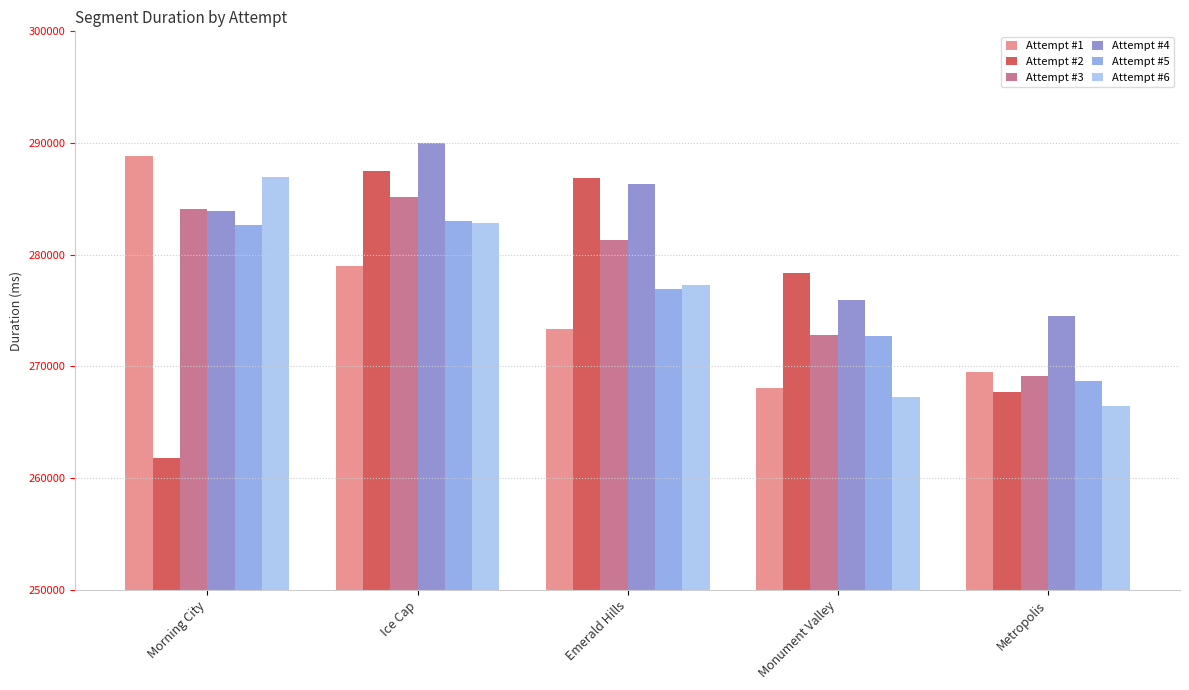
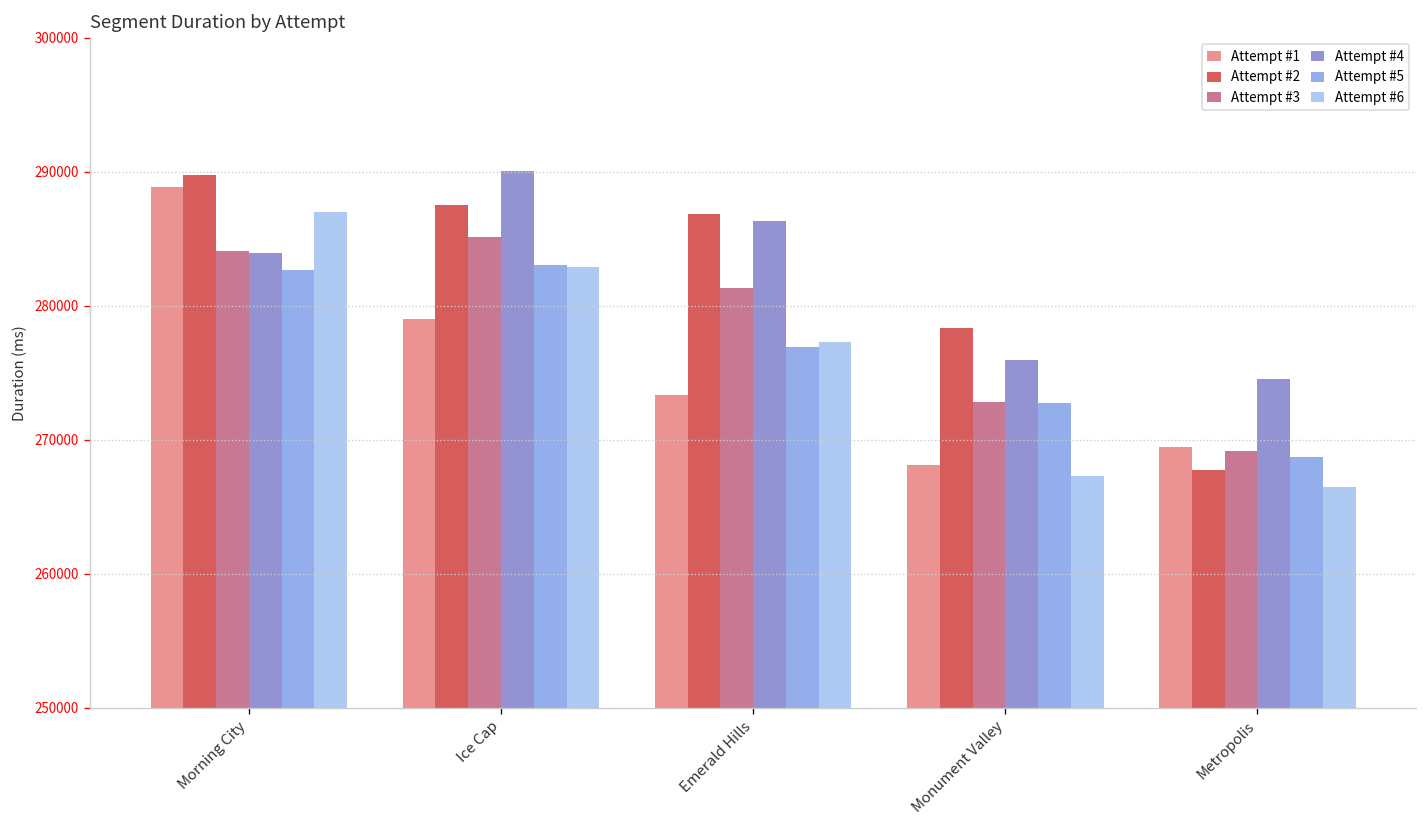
  {
    "Attempt #2": {
-     "Morning City": 261800,
+     "Morning City": 289800,
      "Ice Cap": 287500,
      "Emerald Hills": 286800,
      "Monument Valley": 278300,
      "Metropolis": 267700
    }
  }
